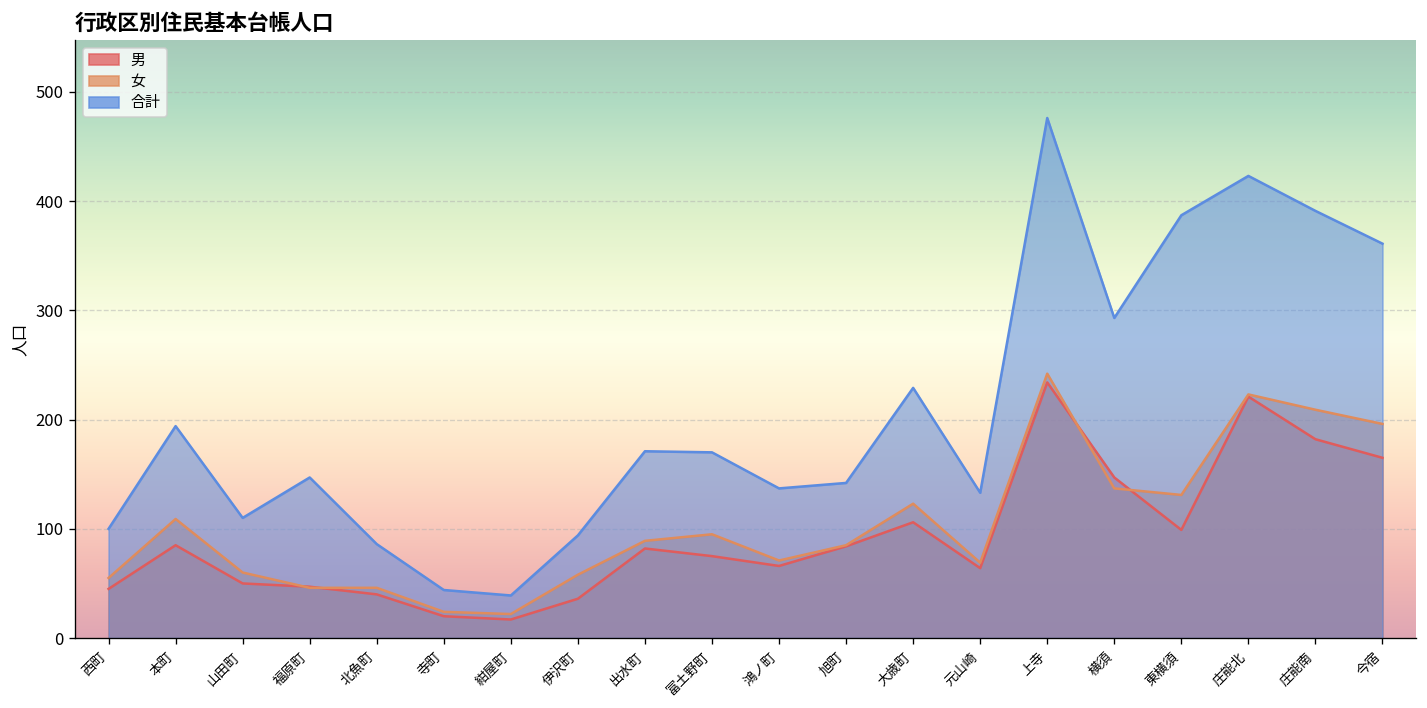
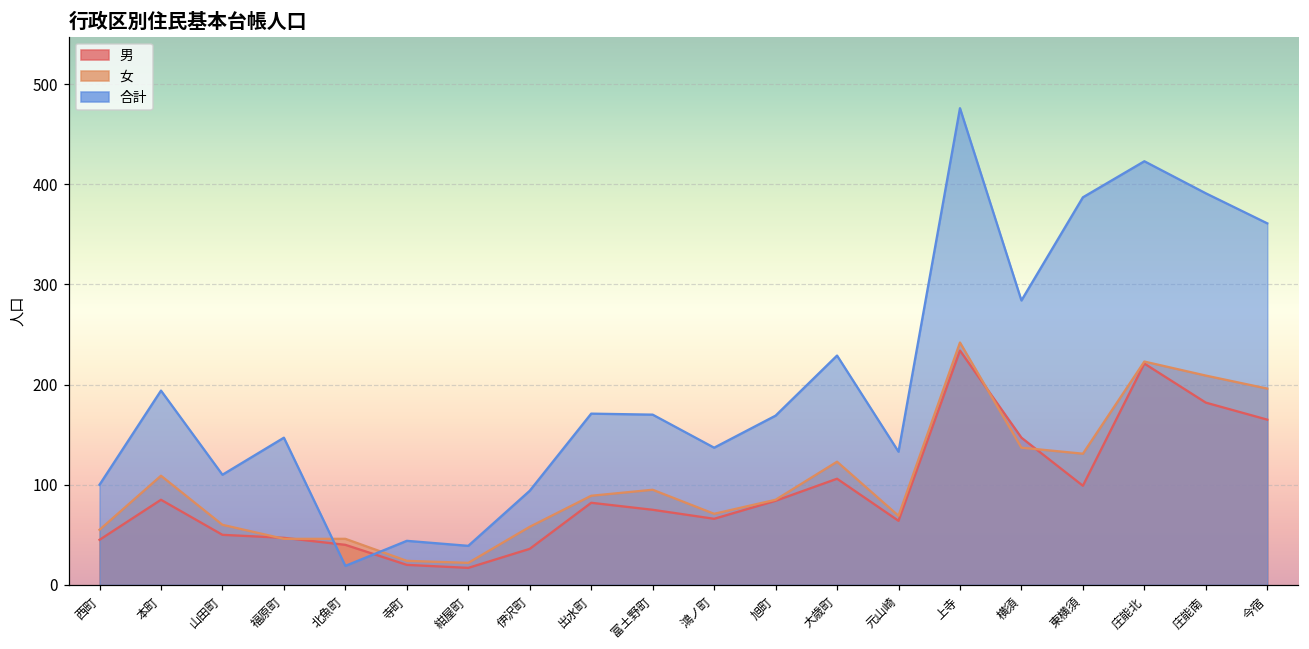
  {
    "合計": {
      "西町": 100,
      "本町": 190,
      "山田町": 110,
      "福原町": 150,
-     "北魚町": 90,
+     "北魚町": 20,
      "寺町": 40,
      "紺屋町": 40,
      "伊沢町": 90,
      "出水町": 170,
      "富土野町": 170,
      "鴻ノ町": 140,
-     "旭町": 140,
+     "旭町": 170,
      "大歳町": 230,
      "元山崎": 130,
      "上寺": 480,
-     "横須": 290,
+     "横須": 280,
      "東横須": 390,
      "庄能北": 420,
      "庄能南": 390,
      "今宿": 360
    }
  }
